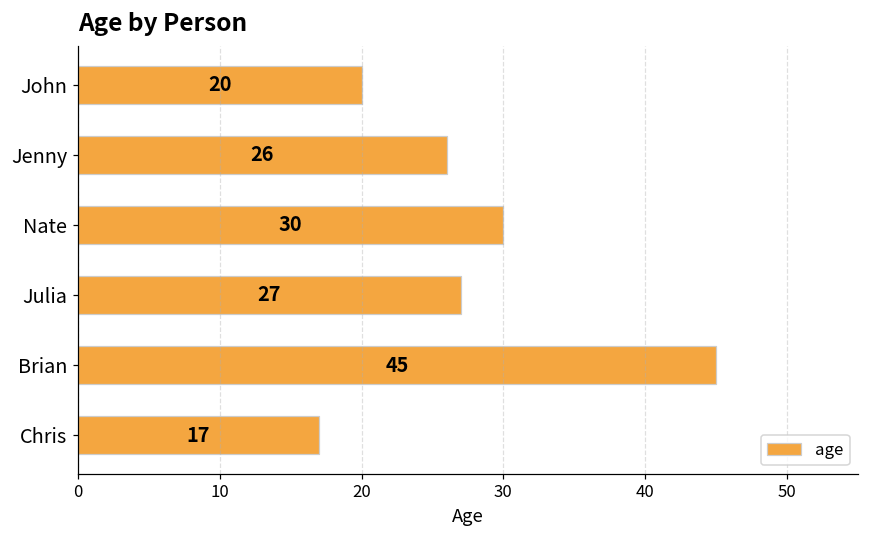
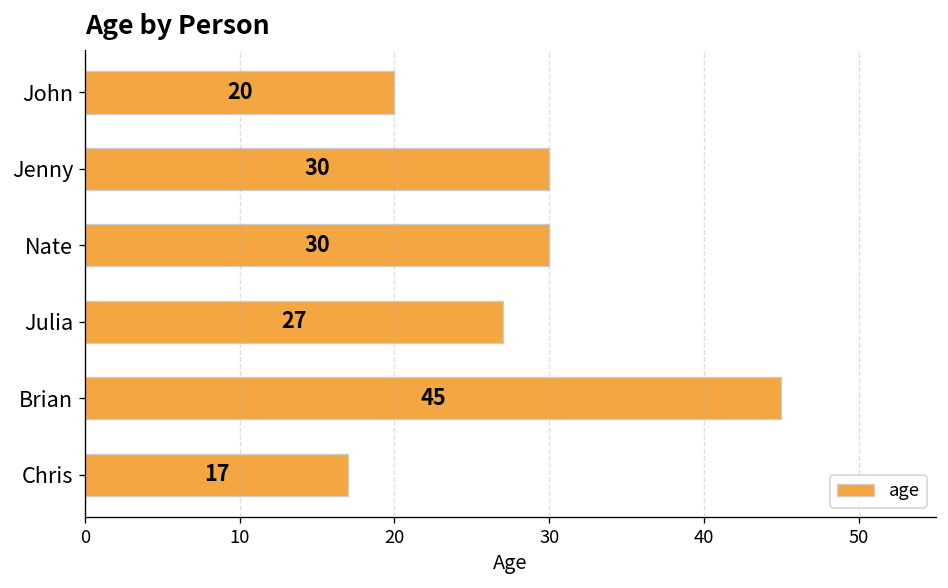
  {
    "John": 20,
-   "Jenny": 26,
+   "Jenny": 30,
    "Nate": 30,
    "Julia": 27,
    "Brian": 45,
    "Chris": 17
  }
